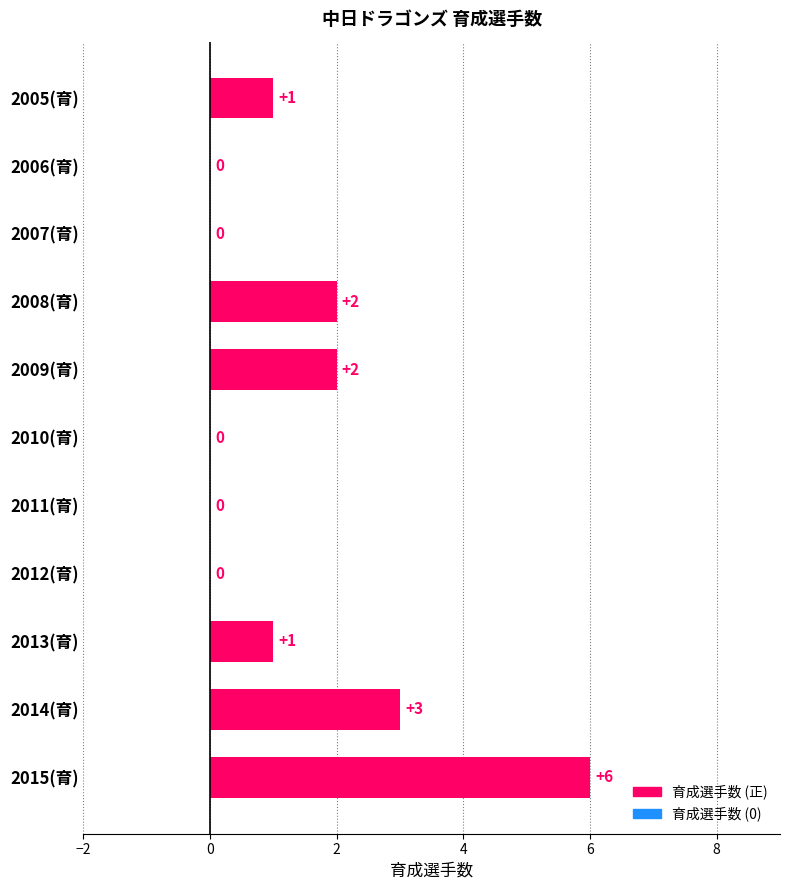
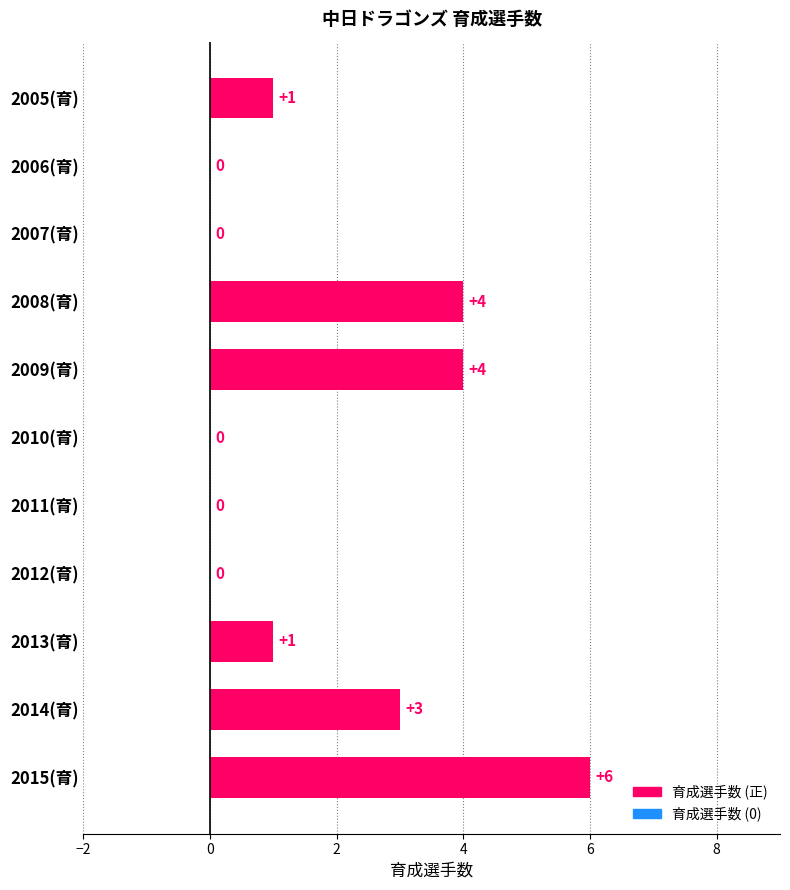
  {
    "2005(育)": "+1",
    "2006(育)": "0",
    "2007(育)": "0",
-   "2008(育)": "+2",
-   "2009(育)": "+2",
+   "2008(育)": "+4",
+   "2009(育)": "+4",
    "2010(育)": "0",
    "2011(育)": "0",
    "2012(育)": "0",
    "2013(育)": "+1",
    "2014(育)": "+3",
    "2015(育)": "+6"
  }
